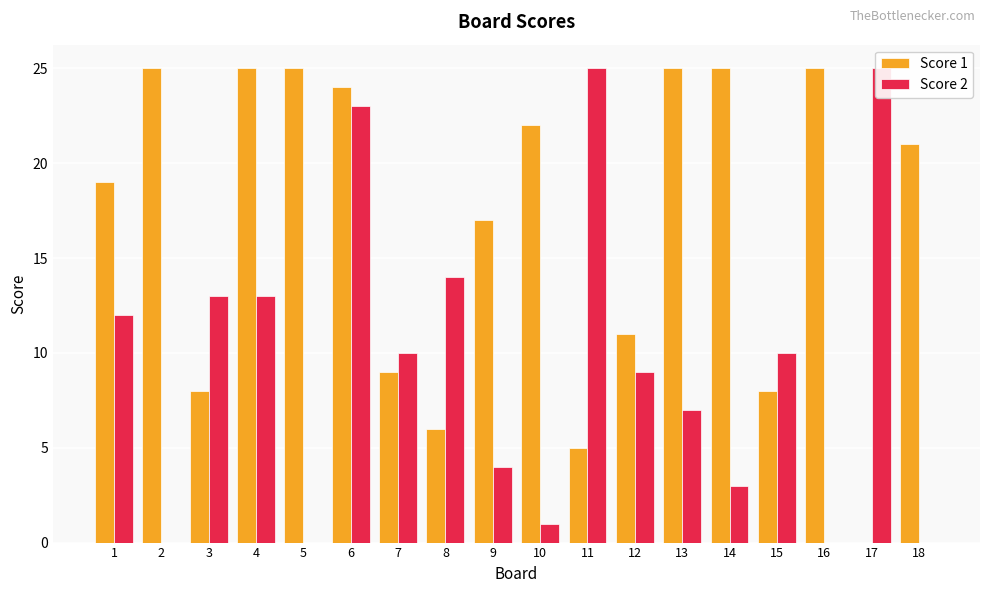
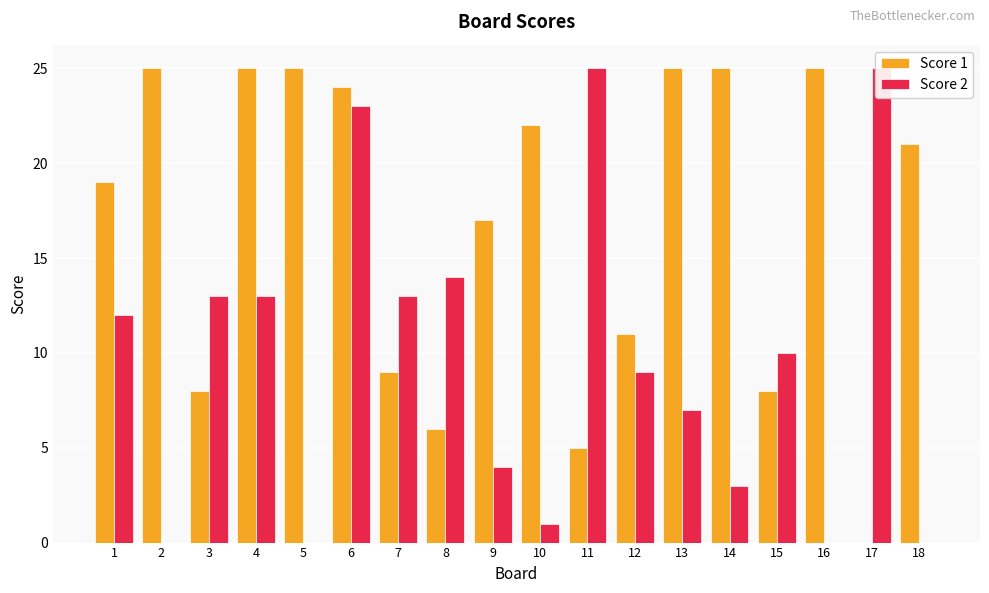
  {
    "Score 1": {
      "1": 19,
      "2": 25,
      "3": 8,
      "4": 25,
      "5": 25,
      "6": 24,
      "7": 9,
      "8": 6,
      "9": 17,
      "10": 22,
      "11": 5,
      "12": 11,
      "13": 25,
      "14": 25,
      "15": 8,
      "16": 25,
      "17": 0,
      "18": 21
    },
    "Score 2": {
      "1": 12,
      "2": 0,
      "3": 13,
      "4": 13,
      "5": 0,
      "6": 23,
-     "7": 10,
+     "7": 13,
      "8": 14,
      "9": 4,
      "10": 1,
      "11": 25,
      "12": 9,
      "13": 7,
      "14": 3,
      "15": 10,
      "16": 0,
      "18": 0
    }
  }
